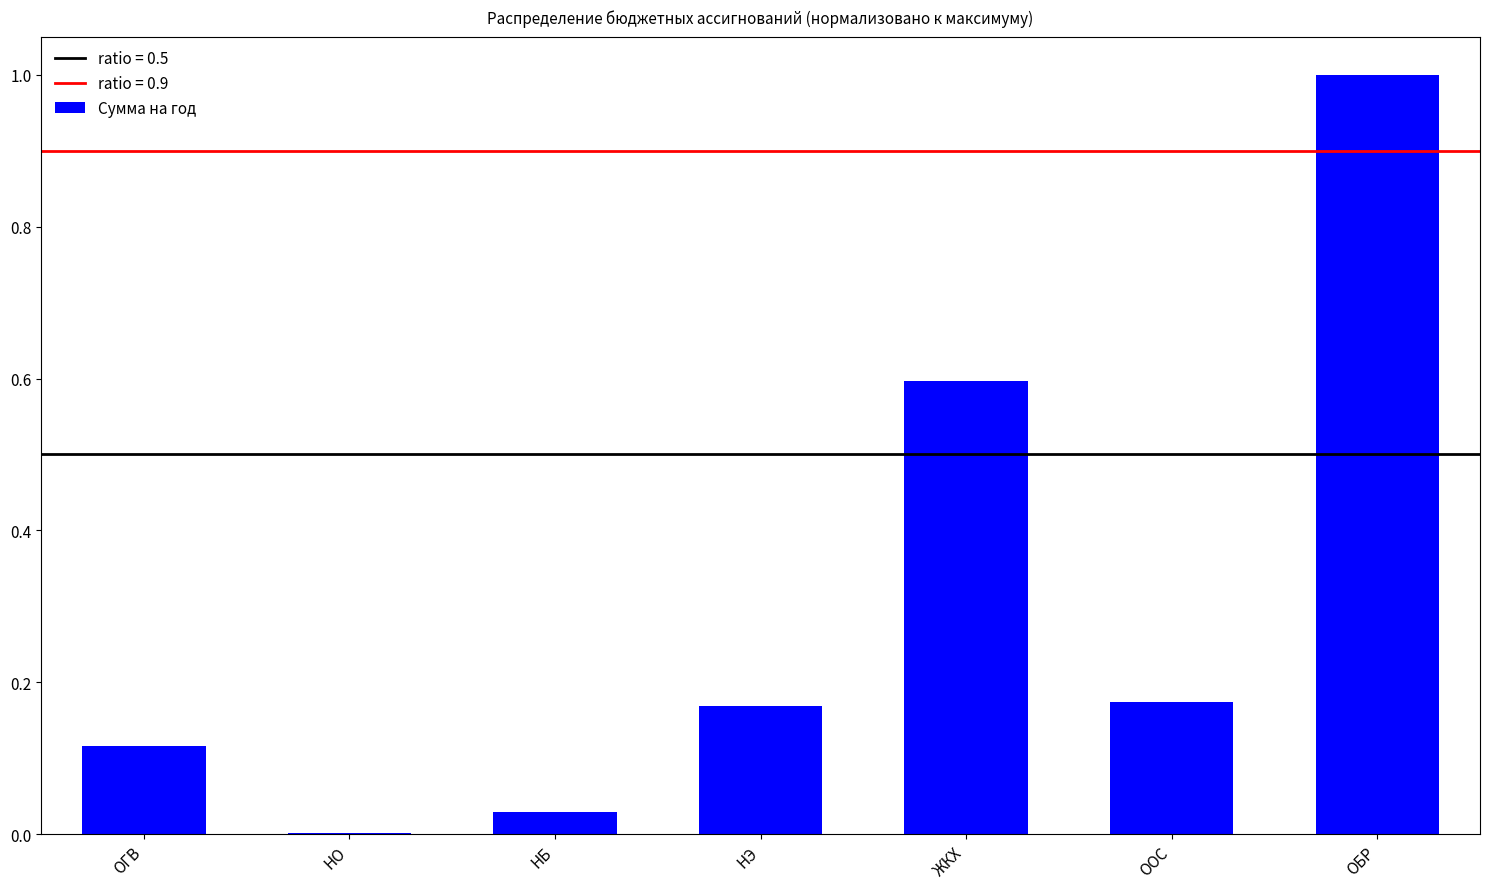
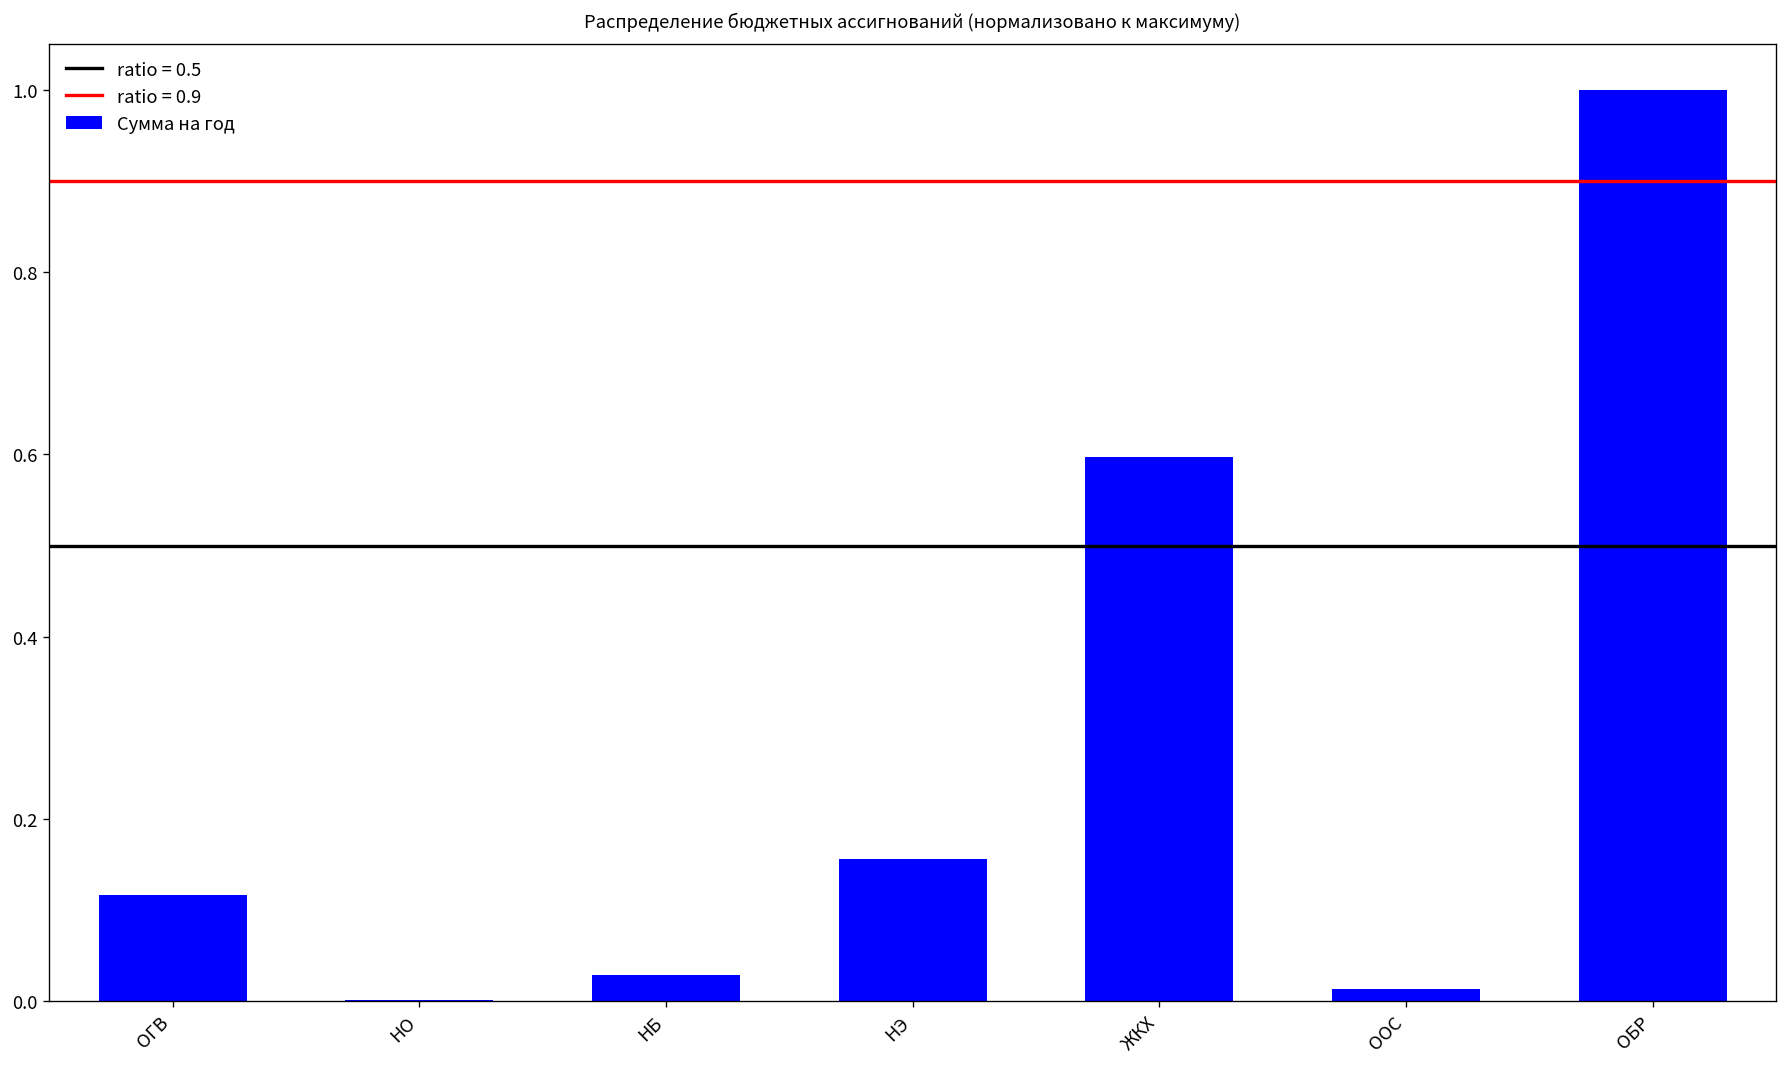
  {
    "ОГВ": 0.12,
    "НБ": 0.03,
-   "НЭ": 0.17,
+   "НЭ": 0.16,
    "ЖКХ": 0.60,
-   "ООС": 0.17,
+   "ООС": 0.01,
    "ОБР": 1.00
  }
